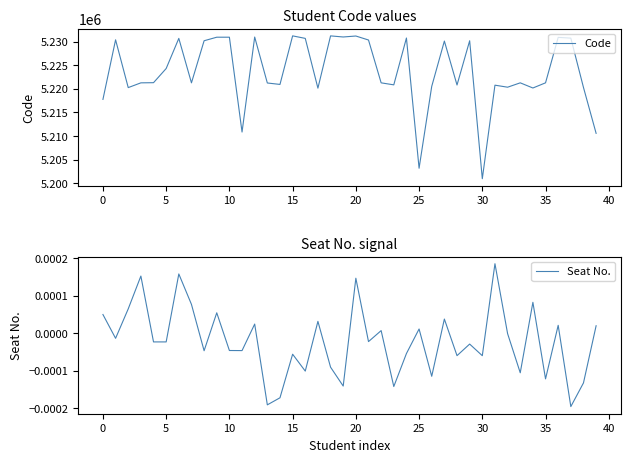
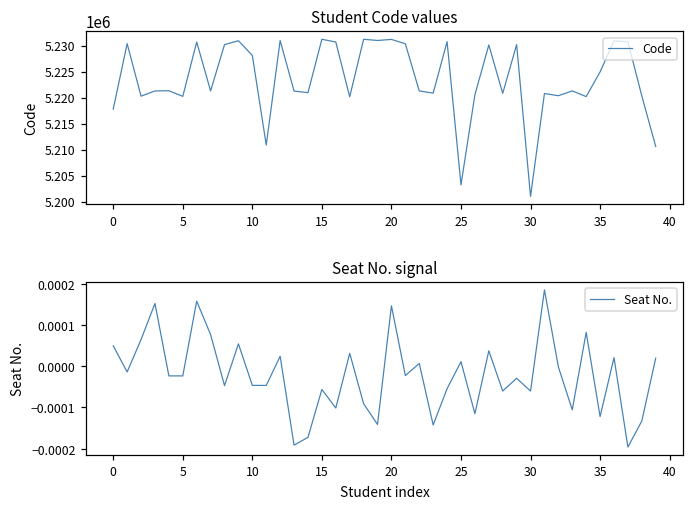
  {
    "Student Code values": {
      "0": 5218000,
-     "5": 5224000,
-     "10": 5231000,
+     "5": 5220000,
+     "10": 5228000,
      "15": 5231000,
      "20": 5231000,
      "25": 5203000,
      "30": 5201000,
-     "35": 5221000
+     "35": 5225000
    },
    "Seat No. signal": {
      "0": 0.00005,
      "5": -0.00002,
      "10": -0.00005,
      "15": -0.00006,
      "20": 0.00015,
      "25": 0.00001,
      "30": -0.00006,
      "35": -0.00012
    }
  }
